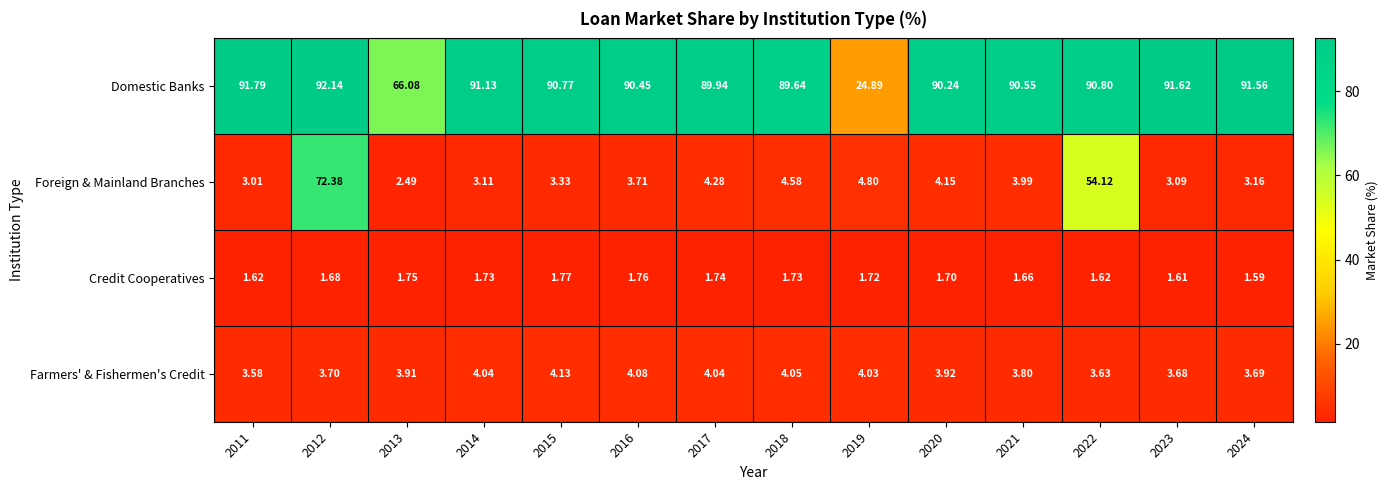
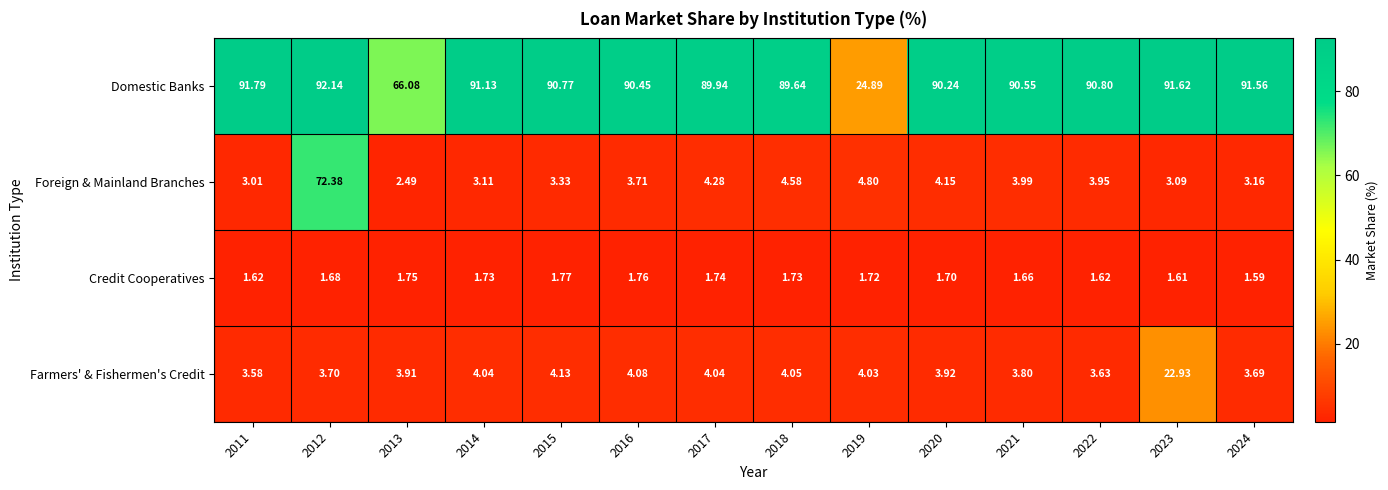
  {
    "Domestic Banks": {
      "2011": 91.79,
      "2012": 92.14,
      "2013": 66.08,
      "2014": 91.13,
      "2015": 90.77,
      "2016": 90.45,
      "2017": 89.94,
      "2018": 89.64,
      "2019": 24.89,
      "2020": 90.24,
      "2021": 90.55,
      "2022": 90.80,
      "2023": 91.62,
      "2024": 91.56
    },
    "Foreign & Mainland Branches": {
      "2011": 3.01,
      "2012": 72.38,
      "2013": 2.49,
      "2014": 3.11,
      "2015": 3.33,
      "2016": 3.71,
      "2017": 4.28,
      "2018": 4.58,
      "2019": 4.80,
      "2020": 4.15,
      "2021": 3.99,
-     "2022": 54.12,
+     "2022": 3.95,
      "2023": 3.09,
      "2024": 3.16
    },
    "Credit Cooperatives": {
      "2011": 1.62,
      "2012": 1.68,
      "2013": 1.75,
      "2014": 1.73,
      "2015": 1.77,
      "2016": 1.76,
      "2017": 1.74,
      "2018": 1.73,
      "2019": 1.72,
      "2020": 1.70,
      "2021": 1.66,
      "2022": 1.62,
      "2023": 1.61,
      "2024": 1.59
    },
    "Farmers' & Fishermen's Credit": {
      "2011": 3.58,
      "2012": 3.70,
      "2013": 3.91,
      "2014": 4.04,
      "2015": 4.13,
      "2016": 4.08,
      "2017": 4.04,
      "2018": 4.05,
      "2019": 4.03,
      "2020": 3.92,
      "2021": 3.80,
      "2022": 3.63,
-     "2023": 3.68,
+     "2023": 22.93,
      "2024": 3.69
    }
  }
